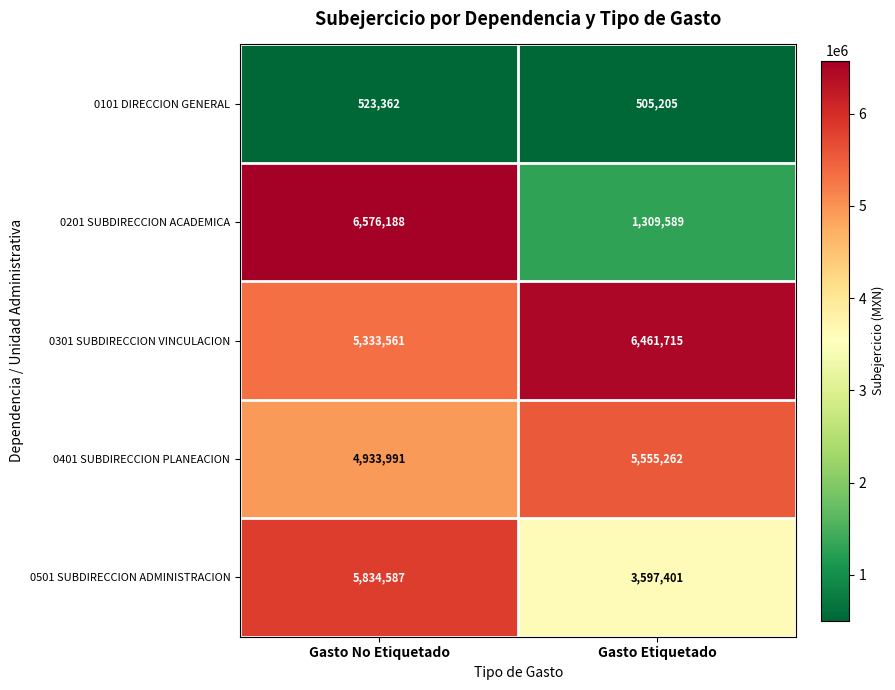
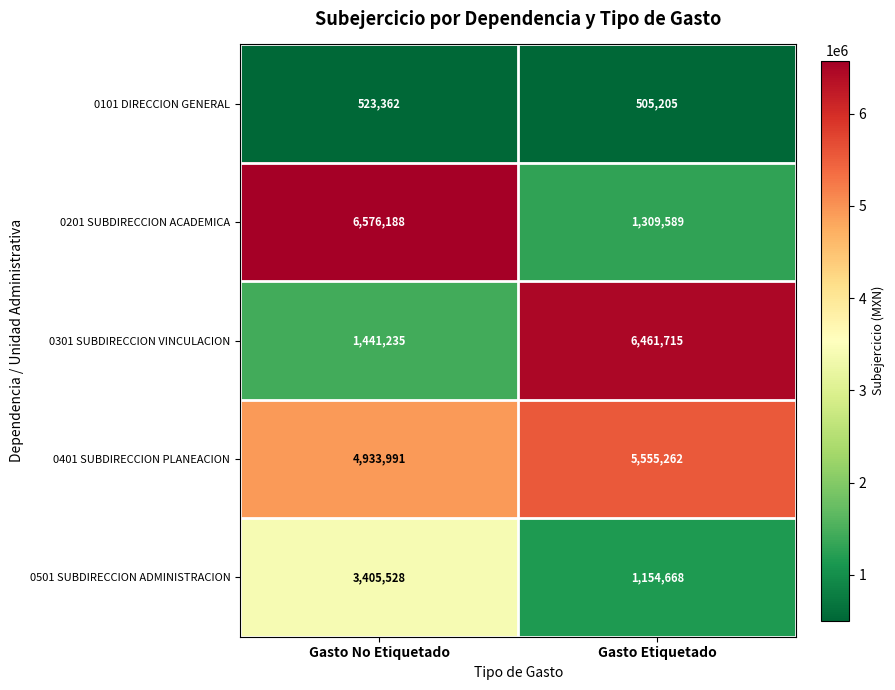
  {
    "0101 DIRECCION GENERAL": {
      "Gasto No Etiquetado": "523,362",
      "Gasto Etiquetado": "505,205"
    },
    "0201 SUBDIRECCION ACADEMICA": {
      "Gasto No Etiquetado": "6,576,188",
      "Gasto Etiquetado": "1,309,589"
    },
    "0301 SUBDIRECCION VINCULACION": {
-     "Gasto No Etiquetado": "5,333,561",
+     "Gasto No Etiquetado": "1,441,235",
      "Gasto Etiquetado": "6,461,715"
    },
    "0401 SUBDIRECCION PLANEACION": {
      "Gasto No Etiquetado": "4,933,991",
      "Gasto Etiquetado": "5,555,262"
    },
    "0501 SUBDIRECCION ADMINISTRACION": {
-     "Gasto No Etiquetado": "5,834,587",
-     "Gasto Etiquetado": "3,597,401"
+     "Gasto No Etiquetado": "3,405,528",
+     "Gasto Etiquetado": "1,154,668"
    }
  }
